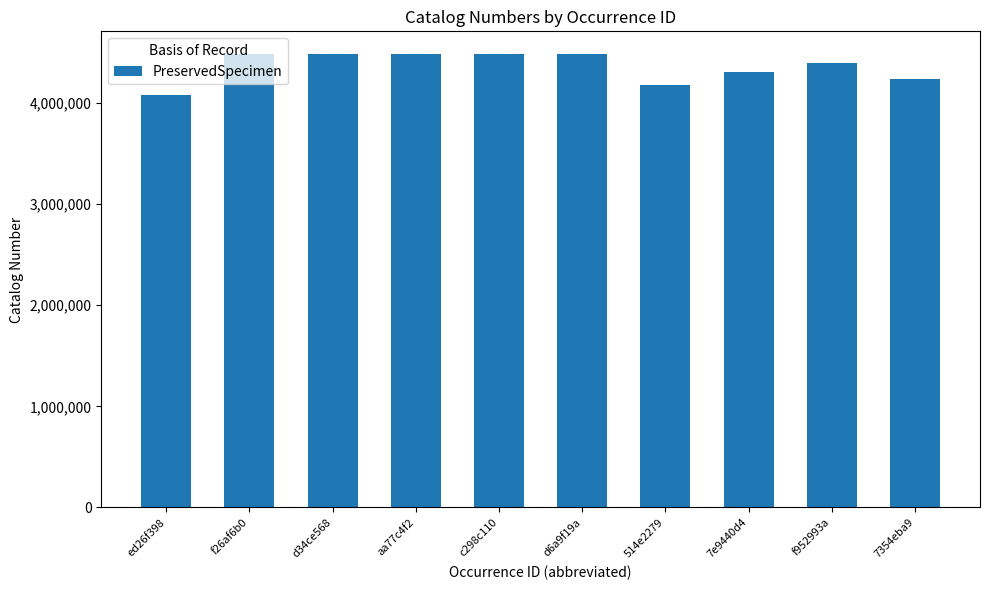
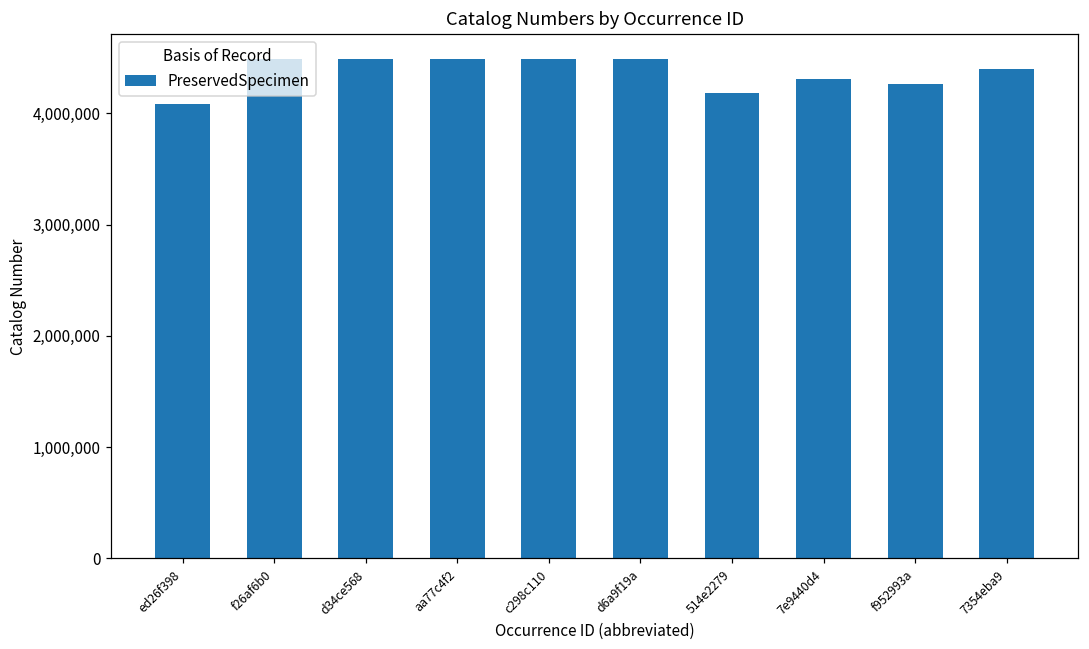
  {
    "ed26f398": "4,080,000",
    "d34ce568": "4,480,000",
    "aa77c4f2": "4,480,000",
    "c298c110": "4,480,000",
    "d6a9f19a": "4,480,000",
    "514e2279": "4,180,000",
    "7e9440d4": "4,310,000",
-   "f952993a": "4,400,000",
-   "7354eba9": "4,240,000"
+   "f952993a": "4,260,000",
+   "7354eba9": "4,400,000"
  }
